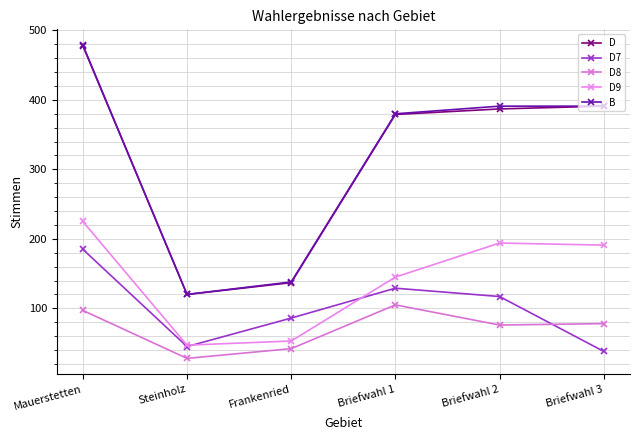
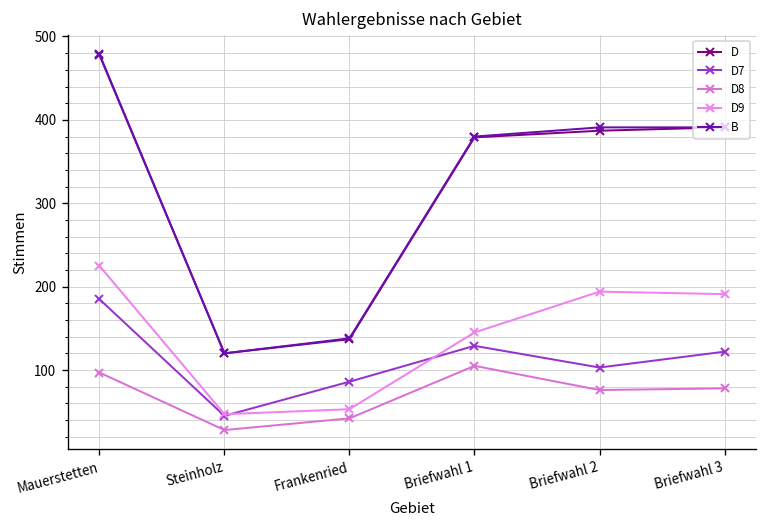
  {
    "D7": {
      "Mauerstetten": 190,
      "Frankenried": 90,
      "Briefwahl 1": 130,
-     "Briefwahl 2": 120,
-     "Briefwahl 3": 40
+     "Briefwahl 2": 100,
+     "Briefwahl 3": 120
    }
  }
